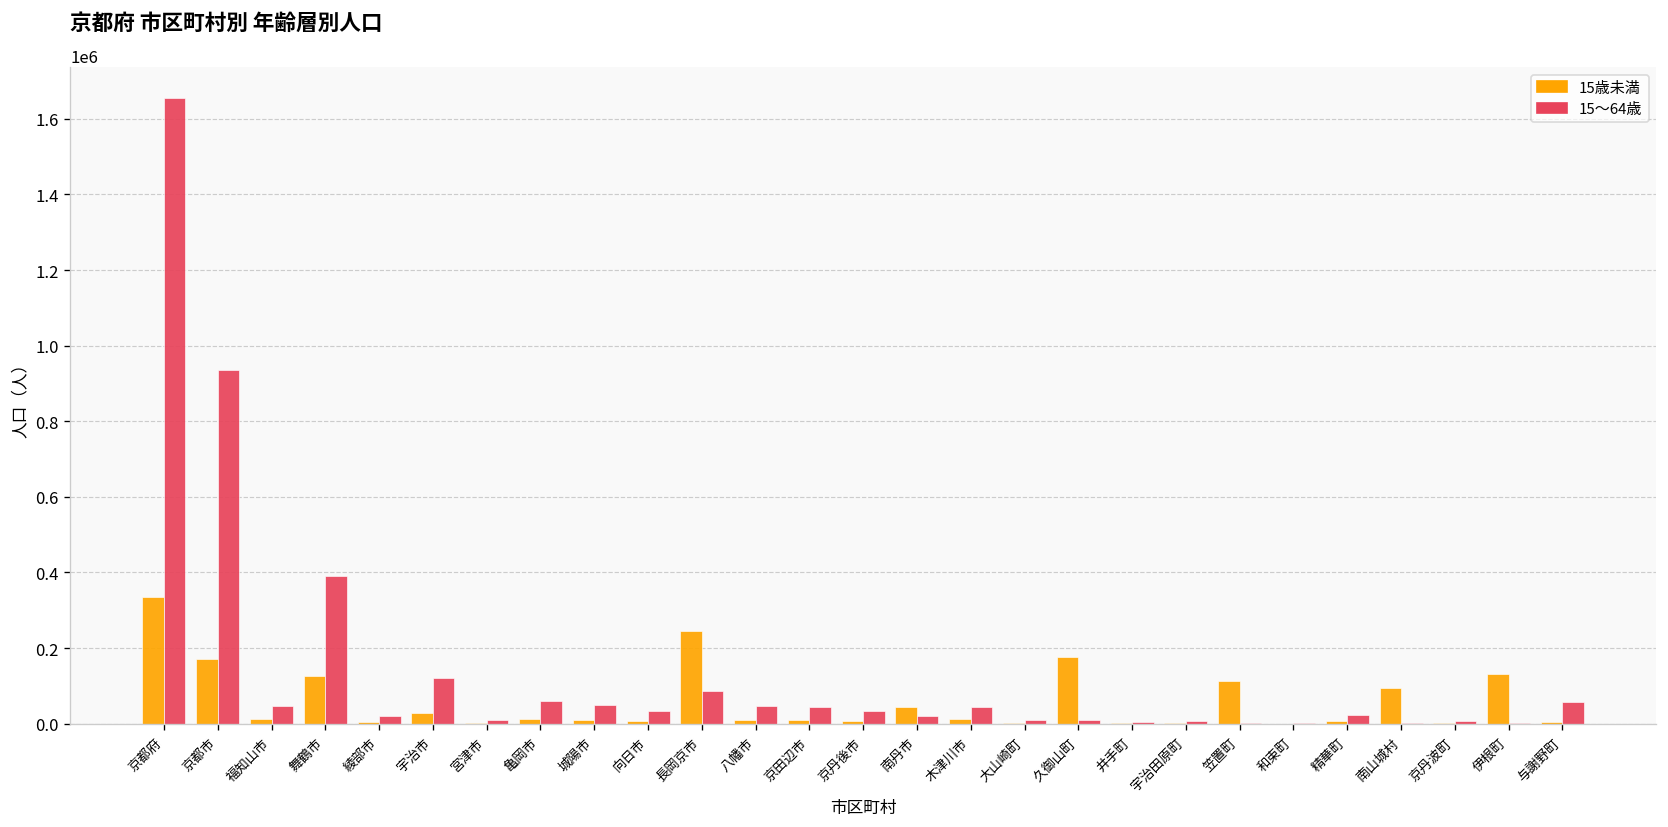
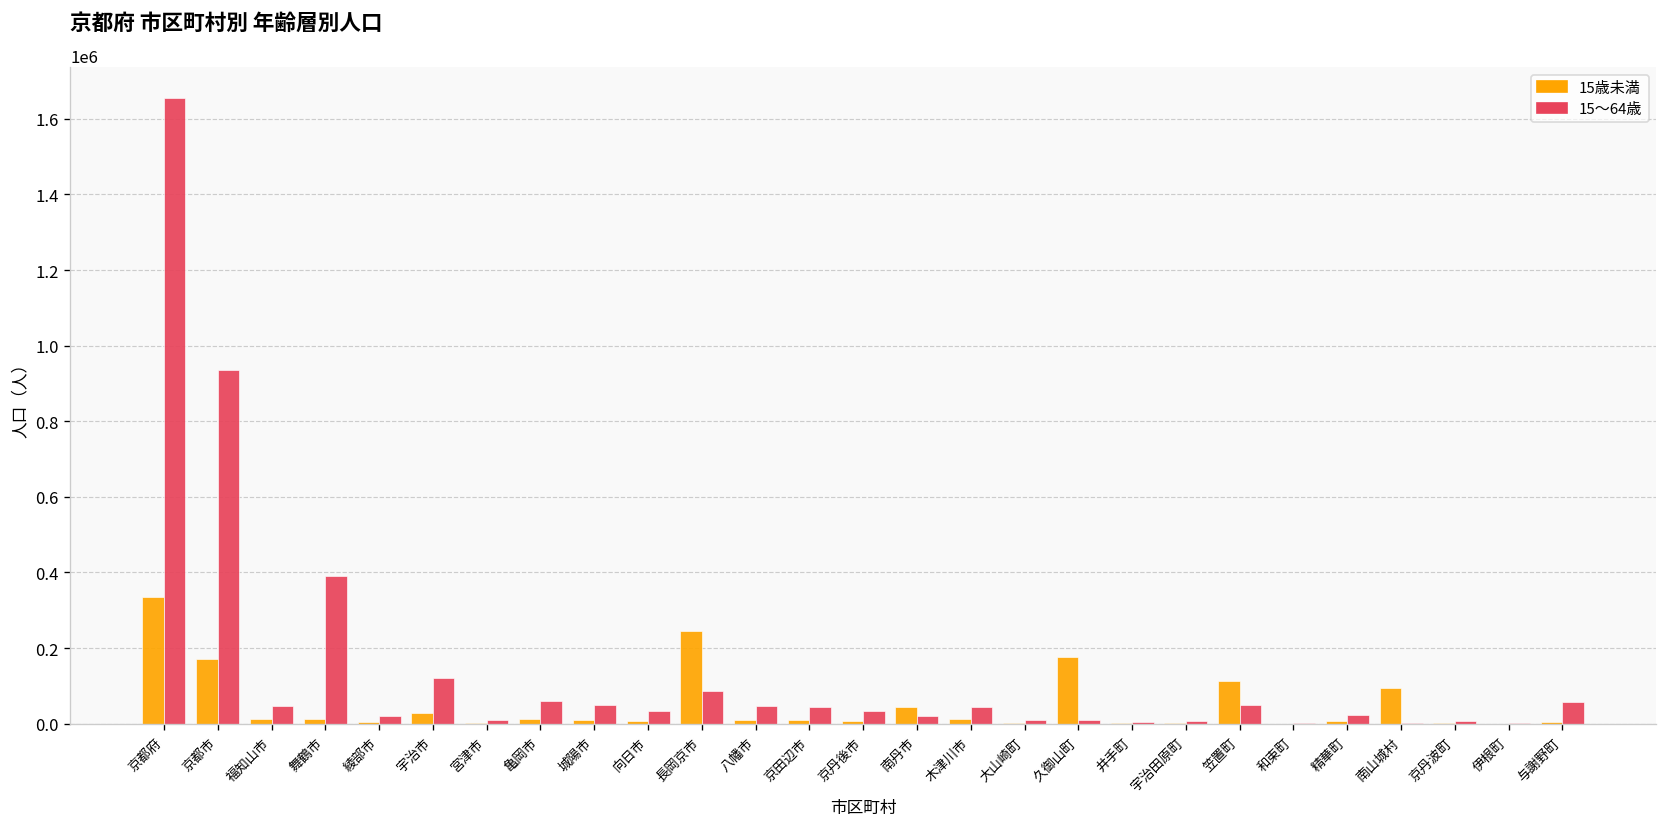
  {
    "15歳未満": {
      "京都府": 330000,
      "京都市": 170000,
      "福知山市": 10000,
-     "舞鶴市": 130000,
+     "舞鶴市": 10000,
      "宇治市": 30000,
      "亀岡市": 10000,
      "城陽市": 10000,
      "向日市": 10000,
      "長岡京市": 240000,
      "八幡市": 10000,
      "京田辺市": 10000,
      "京丹後市": 10000,
      "南丹市": 40000,
      "木津川市": 10000,
      "久御山町": 180000,
      "笠置町": 110000,
      "南山城村": 90000,
-     "伊根町": 130000
+     "伊根町": 0
    },
    "15～64歳": {
      "京都府": 1650000,
      "京都市": 940000,
      "福知山市": 50000,
      "舞鶴市": 390000,
      "綾部市": 20000,
      "宇治市": 120000,
      "宮津市": 10000,
      "亀岡市": 60000,
      "城陽市": 50000,
      "向日市": 30000,
      "長岡京市": 90000,
      "八幡市": 50000,
      "京田辺市": 40000,
      "京丹後市": 30000,
      "南丹市": 20000,
      "木津川市": 40000,
      "大山崎町": 10000,
      "久御山町": 10000,
-     "笠置町": 0,
+     "笠置町": 50000,
      "精華町": 20000,
      "京丹波町": 10000,
      "与謝野町": 60000
    }
  }
